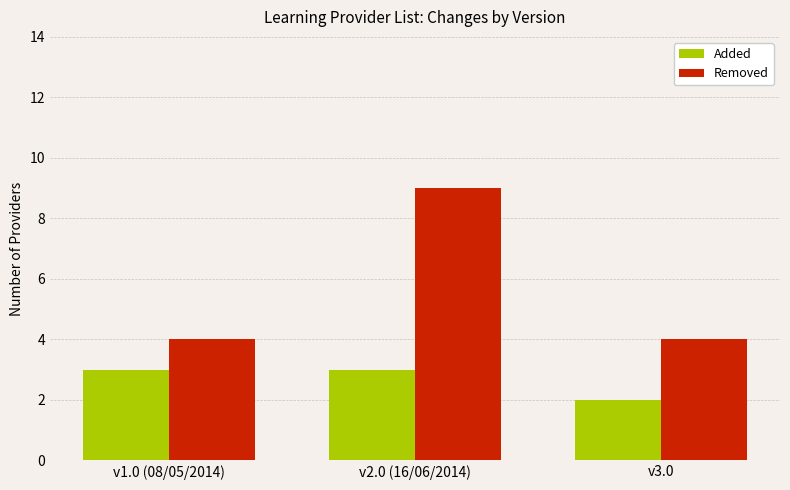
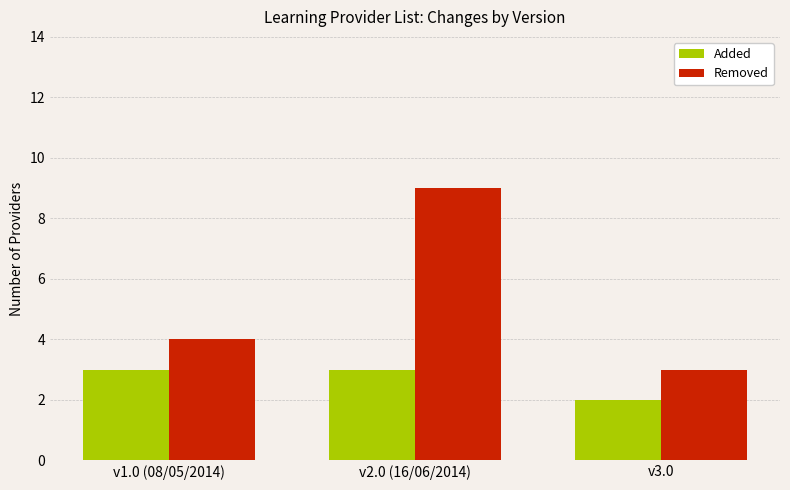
  {
    "Added": {
      "v1.0 (08/05/2014)": 3,
      "v2.0 (16/06/2014)": 3,
      "v3.0": 2
    },
    "Removed": {
      "v1.0 (08/05/2014)": 4,
      "v2.0 (16/06/2014)": 9,
-     "v3.0": 4
+     "v3.0": 3
    }
  }
